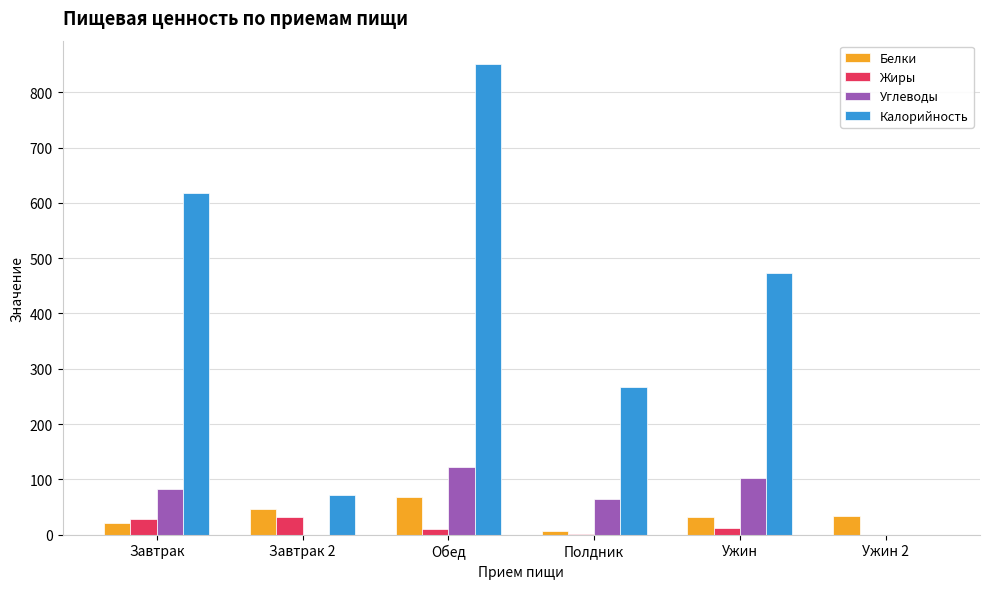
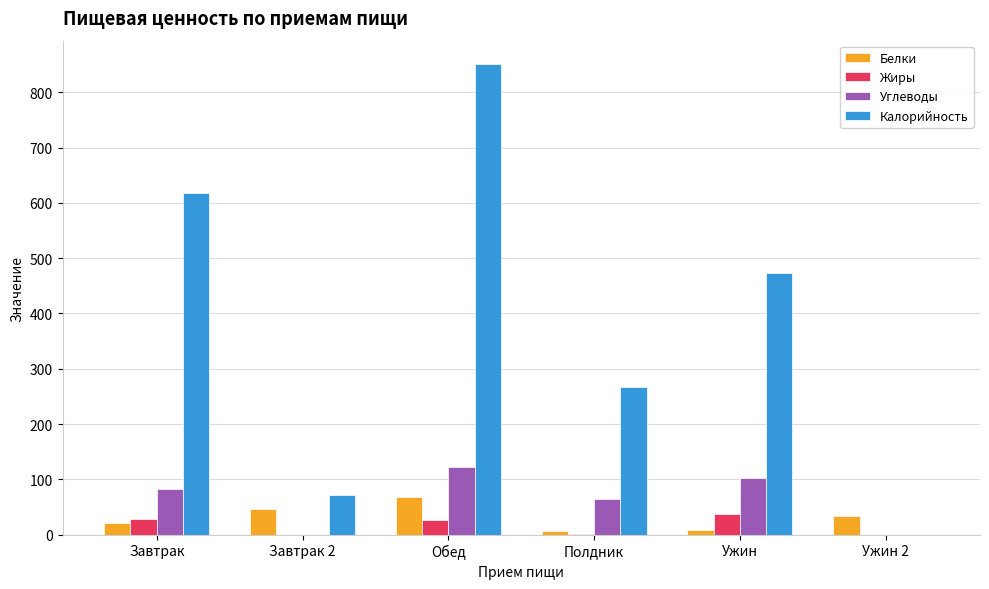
  {
    "Белки": {
      "Завтрак": 20,
      "Завтрак 2": 50,
      "Обед": 70,
      "Полдник": 10,
-     "Ужин": 30,
+     "Ужин": 10,
      "Ужин 2": 30
    },
    "Жиры": {
      "Завтрак": 30,
-     "Завтрак 2": 30,
-     "Обед": 10,
-     "Ужин": 10,
+     "Завтрак 2": 0,
+     "Обед": 30,
+     "Ужин": 40,
      "Ужин 2": 0
    },
    "Углеводы": {
      "Завтрак": 80,
      "Завтрак 2": 0,
      "Обед": 120,
      "Полдник": 60,
      "Ужин": 100,
      "Ужин 2": 0
    },
    "Калорийность": {
      "Завтрак": 620,
      "Завтрак 2": 70,
      "Обед": 850,
      "Полдник": 270,
      "Ужин": 470,
      "Ужин 2": 0
    }
  }
